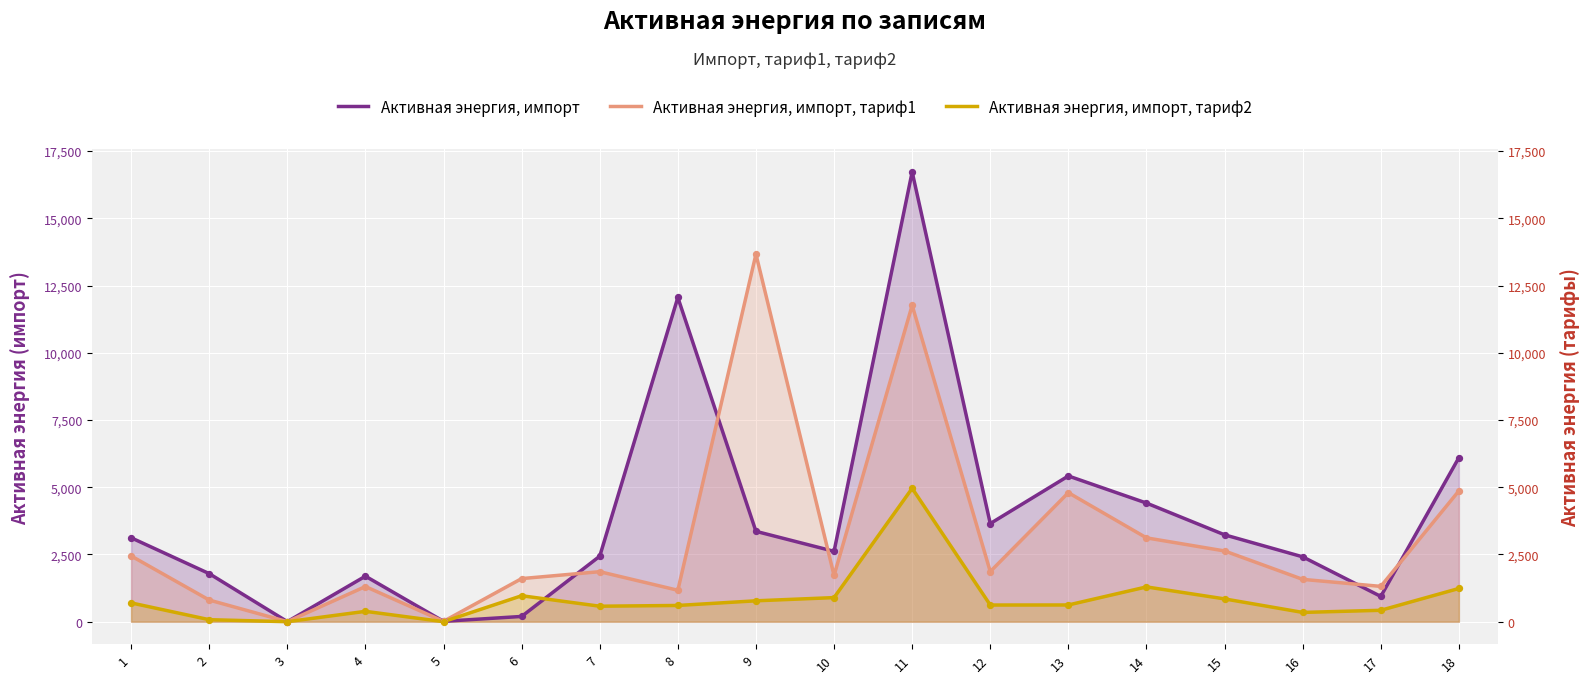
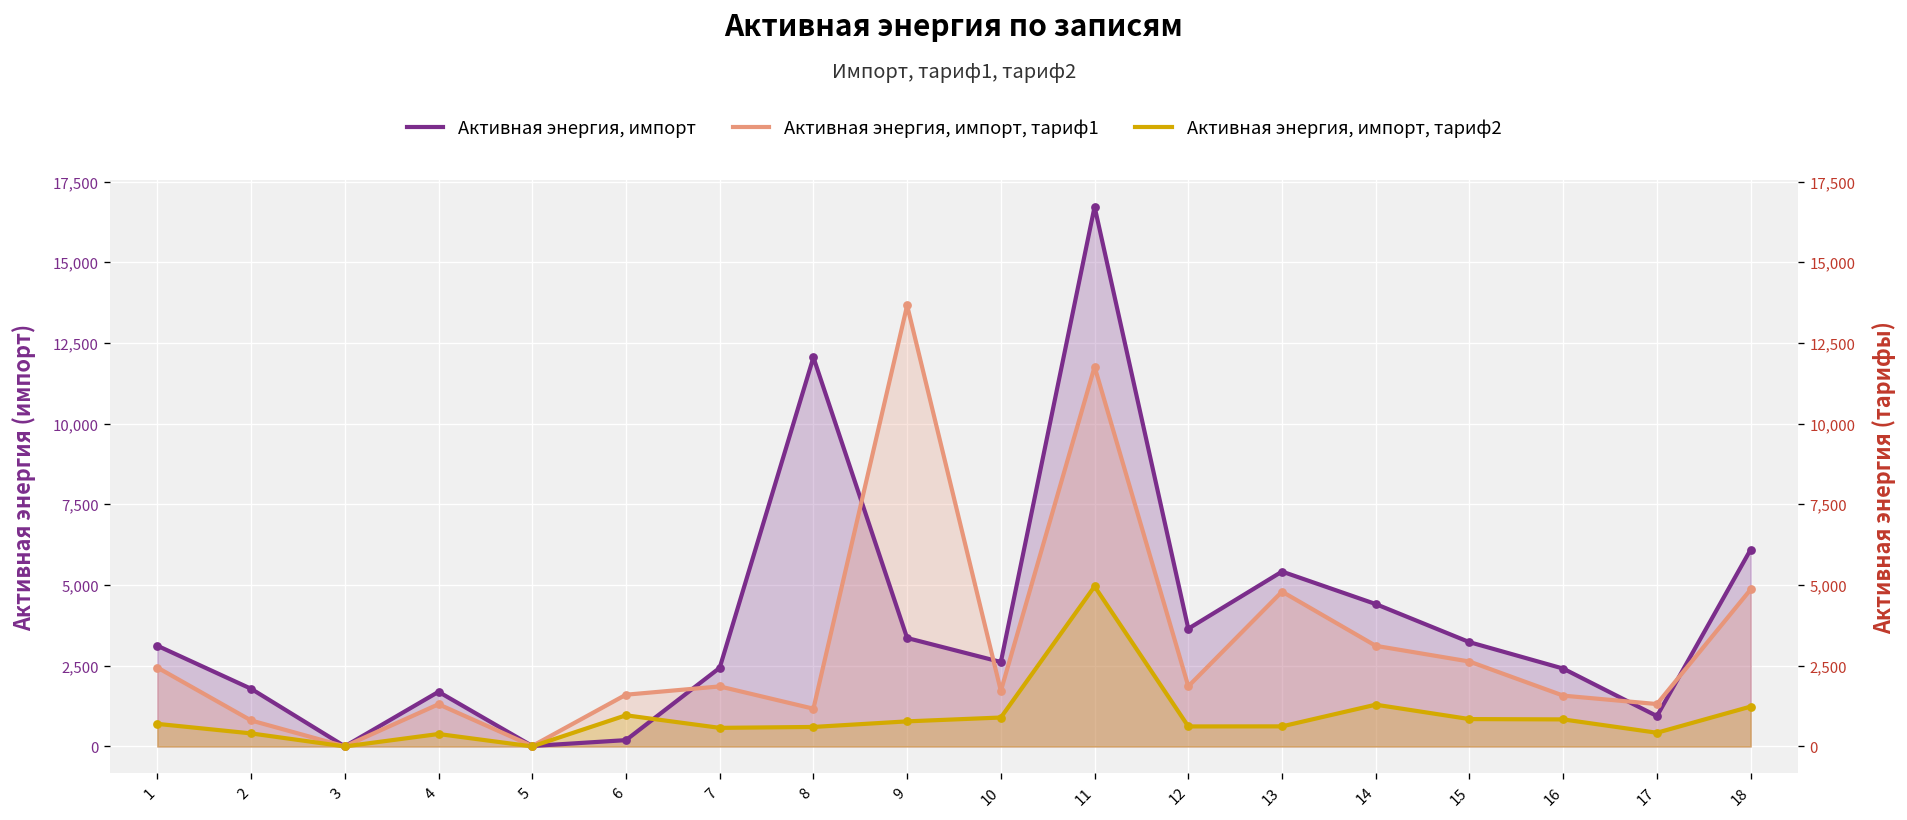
  {
    "Активная энергия, импорт": {
      "1": "3,100",
      "2": "1,800",
      "4": "1,700",
      "6": "200",
      "7": "2,400",
      "8": "12,100",
      "9": "3,400",
      "10": "2,600",
      "11": "16,700",
      "12": "3,600",
      "13": "5,400",
      "14": "4,400",
      "15": "3,200",
      "16": "2,400",
      "17": "900",
      "18": "6,100"
    },
    "Активная энергия, импорт, тариф1": {
      "1": "2,400",
      "2": "800",
      "4": "1,300",
      "6": "1,600",
      "7": "1,900",
      "8": "1,200",
      "9": "13,700",
      "10": "1,700",
      "11": "11,800",
      "12": "1,900",
      "13": "4,800",
      "14": "3,100",
      "15": "2,600",
      "16": "1,600",
      "17": "1,300",
      "18": "4,900"
    },
    "Активная энергия, импорт, тариф2": {
      "1": "700",
-     "2": "100",
+     "2": "400",
      "4": "400",
      "6": "1,000",
      "7": "600",
      "8": "600",
      "9": "800",
      "10": "900",
      "11": "5,000",
      "12": "600",
      "13": "600",
      "14": "1,300",
      "15": "800",
-     "16": "300",
+     "16": "800",
      "17": "400",
      "18": "1,200"
    }
  }
